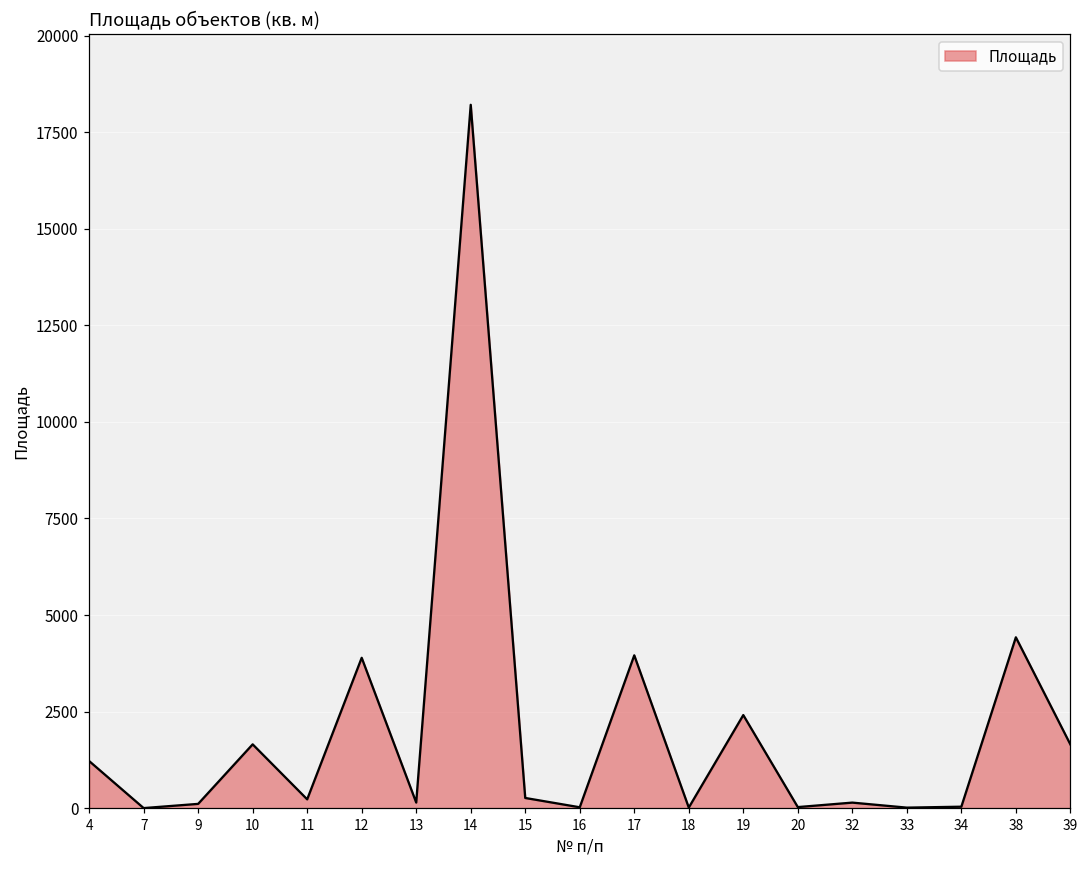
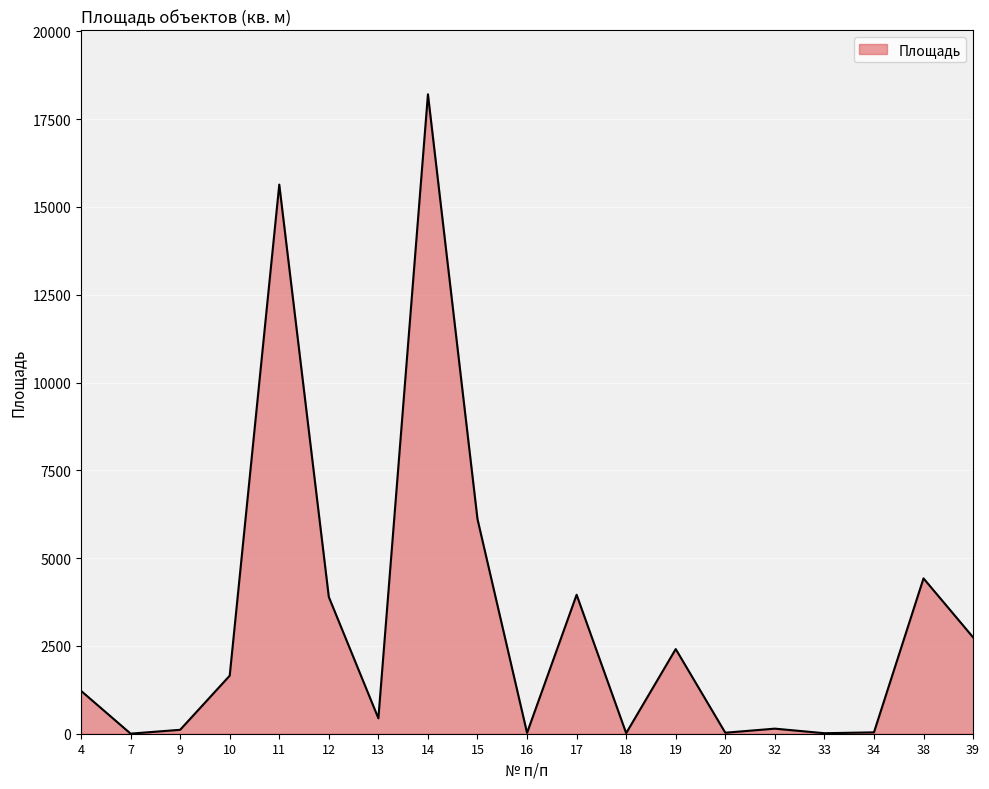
  {
    "4": 1200,
    "7": 0,
    "9": 100,
    "10": 1700,
-   "11": 200,
+   "11": 15600,
    "12": 3900,
-   "13": 100,
+   "13": 400,
    "14": 18200,
-   "15": 300,
+   "15": 6100,
    "16": 0,
    "17": 4000,
    "18": 0,
    "19": 2400,
    "20": 0,
    "32": 100,
    "33": 0,
    "34": 0,
    "38": 4400,
-   "39": 1700
+   "39": 2700
  }
